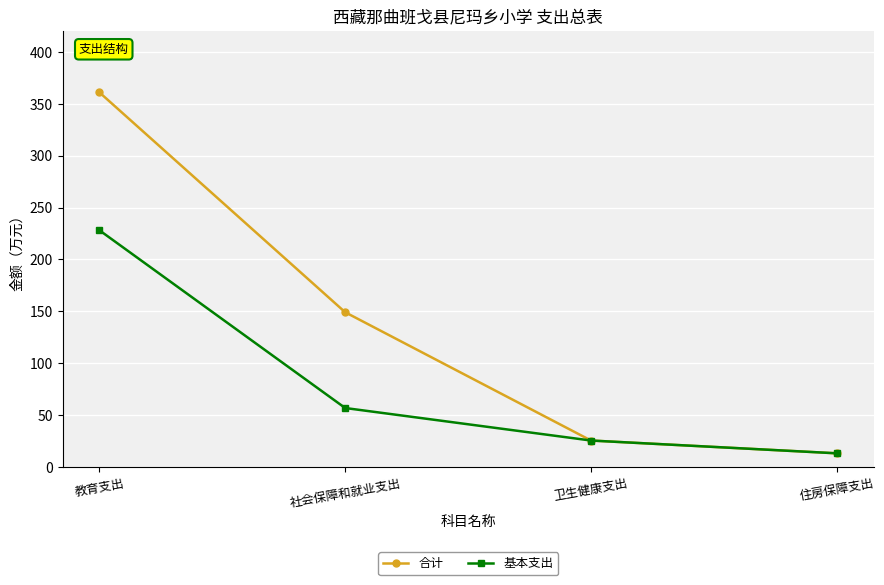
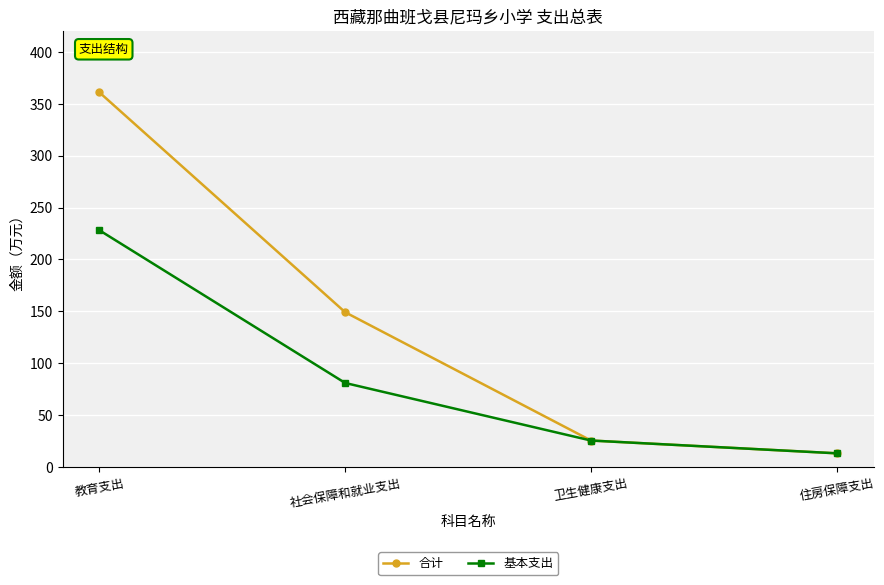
  {
    "合计": {
      "教育支出": 361,
      "社会保障和就业支出": 149
    },
    "基本支出": {
      "教育支出": 228,
-     "社会保障和就业支出": 57
+     "社会保障和就业支出": 81
    }
  }
